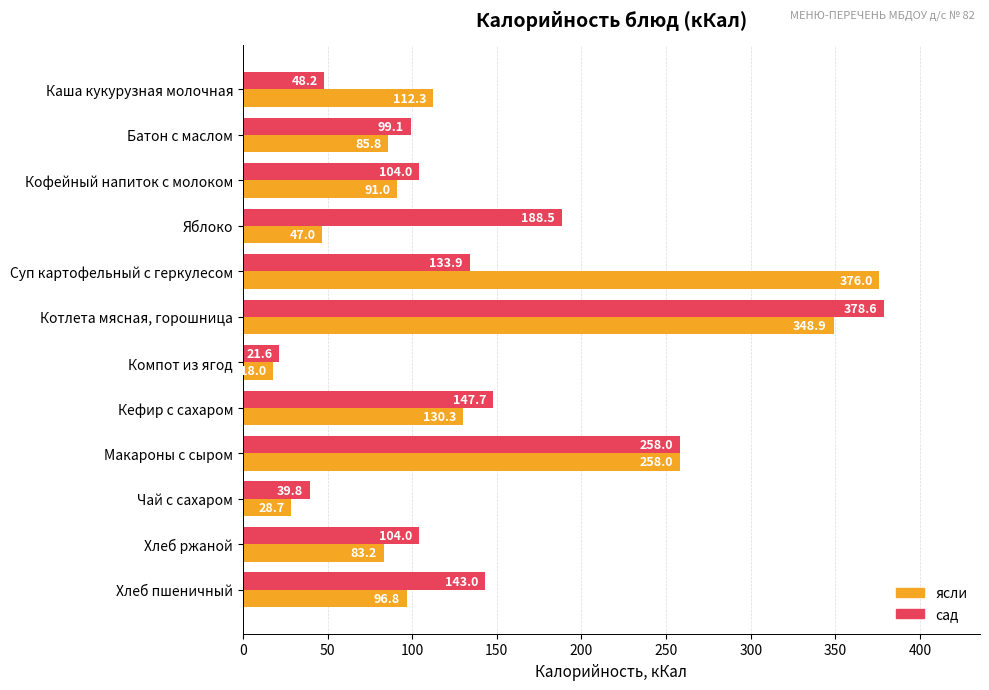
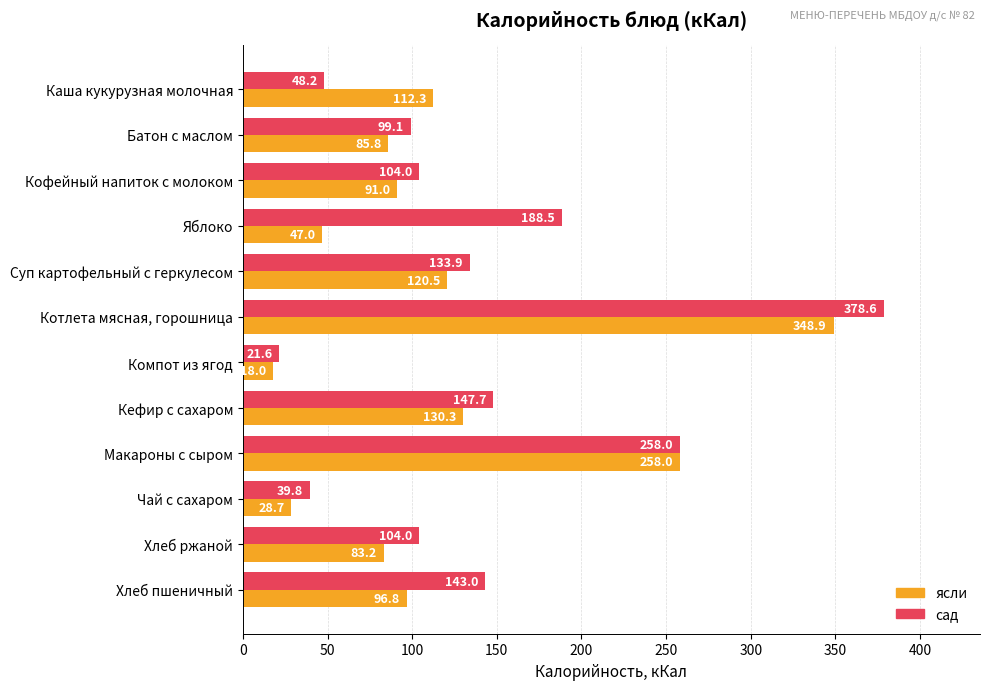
  {
    "ясли": {
      "Каша кукурузная молочная": 112.3,
      "Батон с маслом": 85.8,
      "Кофейный напиток с молоком": 91.0,
      "Яблоко": 47.0,
-     "Суп картофельный с геркулесом": 376.0,
+     "Суп картофельный с геркулесом": 120.5,
      "Котлета мясная, горошница": 348.9,
      "Компот из ягод": 18.0,
      "Кефир с сахаром": 130.3,
      "Макароны с сыром": 258.0,
      "Чай с сахаром": 28.7,
      "Хлеб ржаной": 83.2,
      "Хлеб пшеничный": 96.8
    },
    "сад": {
      "Каша кукурузная молочная": 48.2,
      "Батон с маслом": 99.1,
      "Кофейный напиток с молоком": 104.0,
      "Яблоко": 188.5,
      "Суп картофельный с геркулесом": 133.9,
      "Котлета мясная, горошница": 378.6,
      "Компот из ягод": 21.6,
      "Кефир с сахаром": 147.7,
      "Макароны с сыром": 258.0,
      "Чай с сахаром": 39.8,
      "Хлеб ржаной": 104.0,
      "Хлеб пшеничный": 143.0
    }
  }
